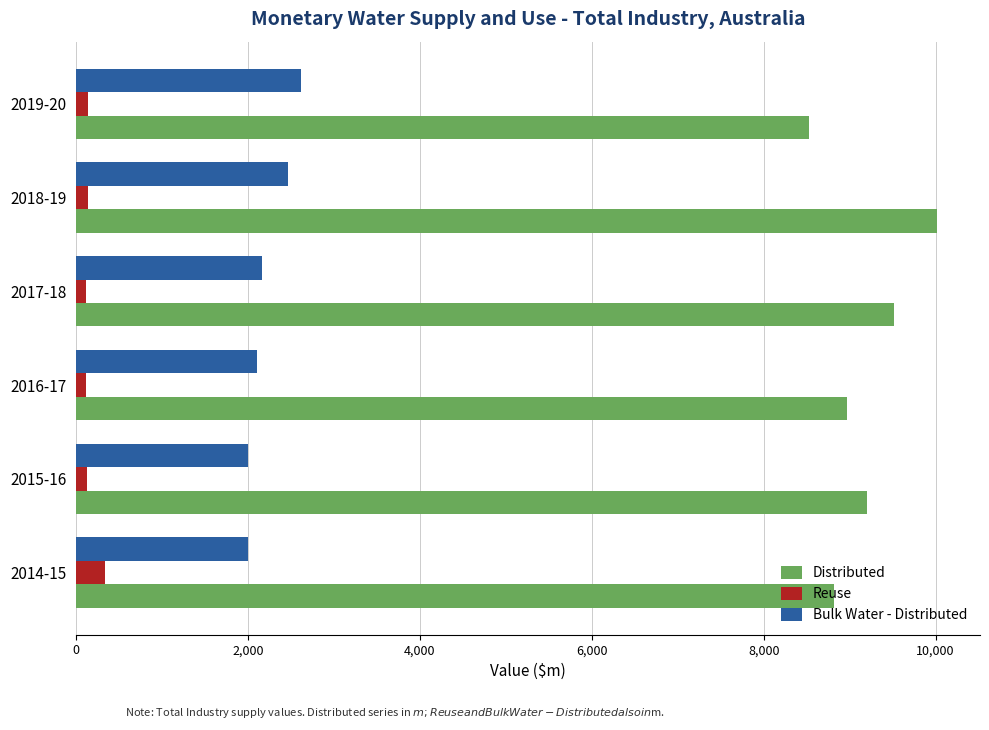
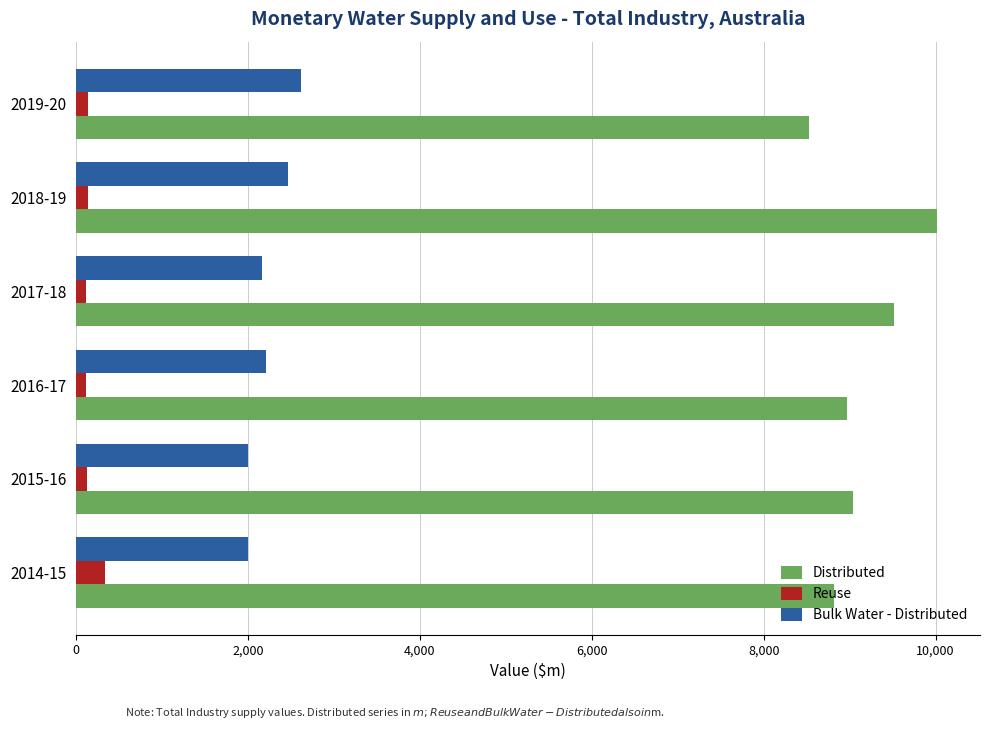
  {
    "Distributed": {
      "2019-20": "8,500",
      "2018-19": "10,000",
      "2017-18": "9,500",
      "2016-17": "9,000",
-     "2015-16": "9,200",
+     "2015-16": "9,000",
      "2014-15": "8,800"
    },
    "Reuse": {
      "2019-20": "100",
      "2018-19": "100",
      "2017-18": "100",
      "2016-17": "100",
      "2015-16": "100",
      "2014-15": "300"
    },
    "Bulk Water - Distributed": {
      "2019-20": "2,600",
      "2018-19": "2,500",
      "2017-18": "2,200",
-     "2016-17": "2,100",
+     "2016-17": "2,200",
      "2015-16": "2,000",
      "2014-15": "2,000"
    }
  }
